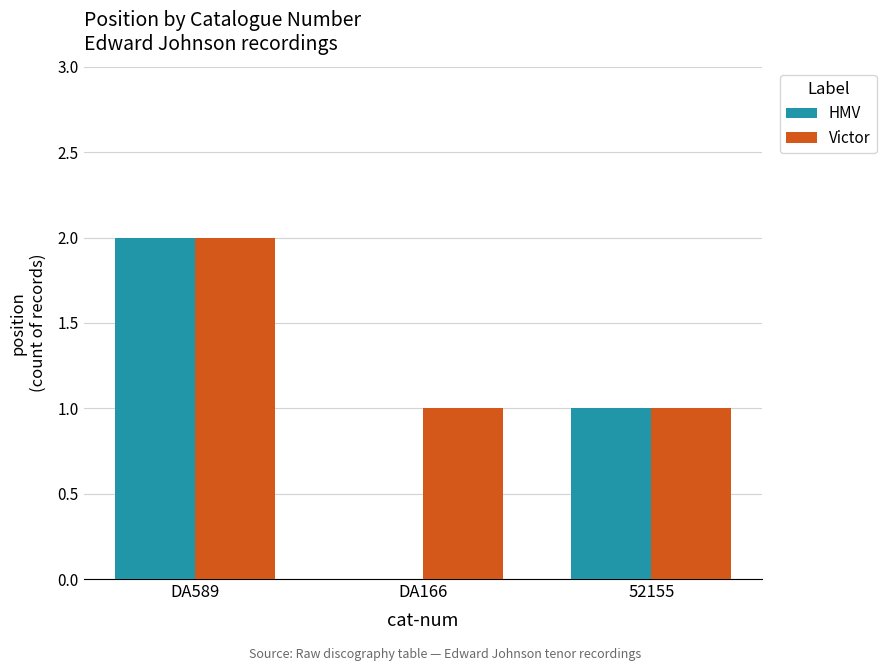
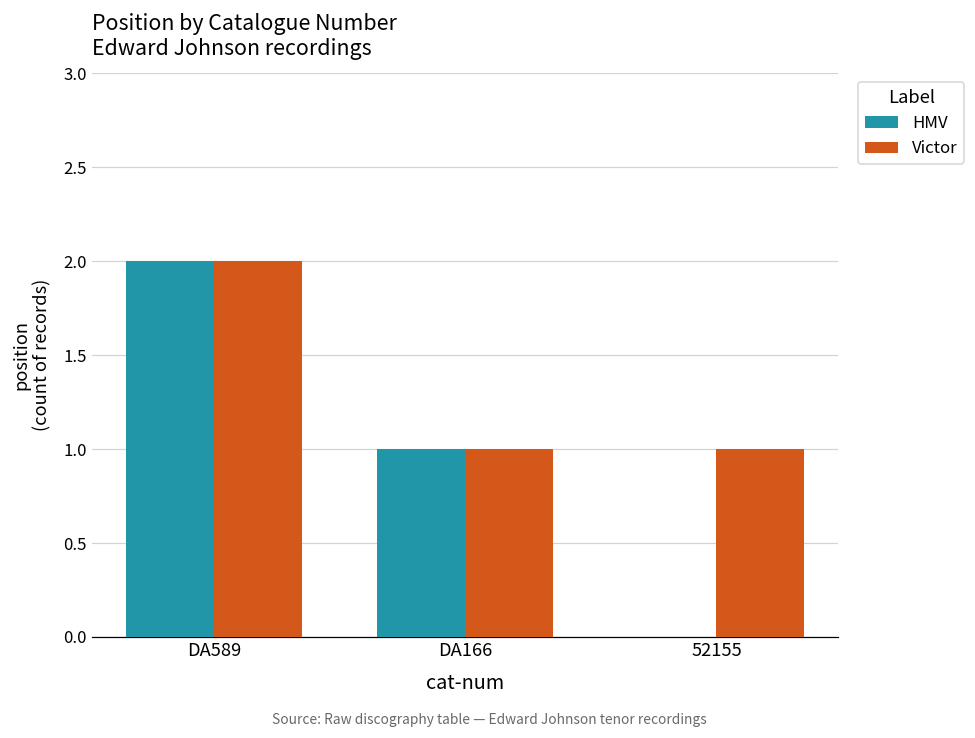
  {
    "HMV": {
      "DA589": 2,
-     "DA166": 0,
-     "52155": 1
+     "DA166": 1,
+     "52155": 0
    },
    "Victor": {
      "DA589": 2,
      "DA166": 1,
      "52155": 1
    }
  }
